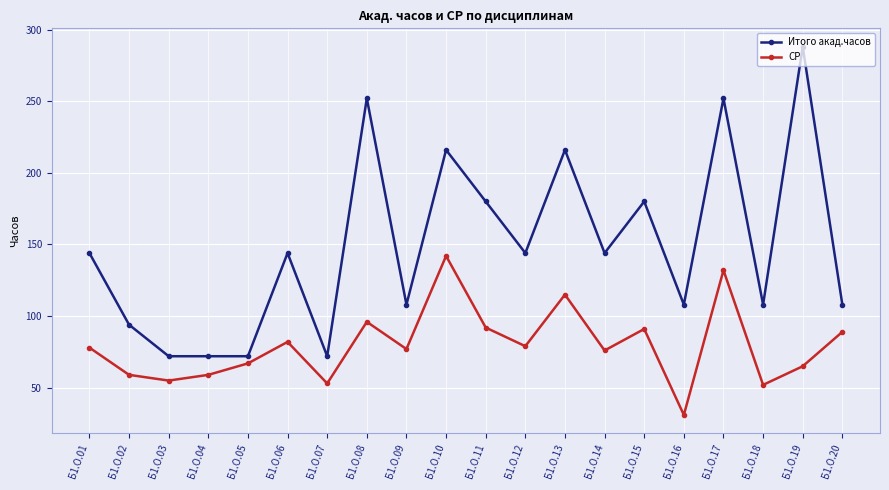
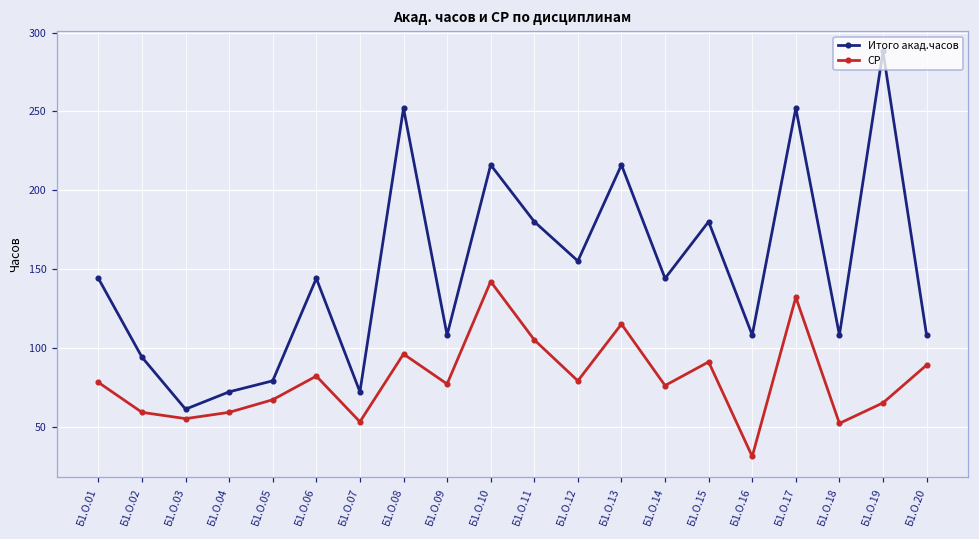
  {
    "Итого акад.часов": {
      "Б1.О.01": 144,
      "Б1.О.02": 94,
-     "Б1.О.03": 72,
+     "Б1.О.03": 61,
      "Б1.О.04": 72,
-     "Б1.О.05": 72,
+     "Б1.О.05": 79,
      "Б1.О.06": 144,
      "Б1.О.07": 72,
      "Б1.О.08": 252,
      "Б1.О.09": 108,
      "Б1.О.10": 216,
      "Б1.О.11": 180,
-     "Б1.О.12": 144,
+     "Б1.О.12": 155,
      "Б1.О.13": 216,
      "Б1.О.14": 144,
      "Б1.О.15": 180,
      "Б1.О.16": 108,
      "Б1.О.17": 252,
      "Б1.О.18": 108,
      "Б1.О.20": 108
    },
    "СР": {
      "Б1.О.01": 78,
      "Б1.О.02": 59,
      "Б1.О.03": 55,
      "Б1.О.04": 59,
      "Б1.О.05": 67,
      "Б1.О.06": 82,
      "Б1.О.07": 53,
      "Б1.О.08": 96,
      "Б1.О.09": 77,
      "Б1.О.10": 142,
-     "Б1.О.11": 92,
+     "Б1.О.11": 105,
      "Б1.О.12": 79,
      "Б1.О.13": 115,
      "Б1.О.14": 76,
      "Б1.О.15": 91,
      "Б1.О.16": 31,
      "Б1.О.17": 132,
      "Б1.О.18": 52,
      "Б1.О.19": 65,
      "Б1.О.20": 89
    }
  }
